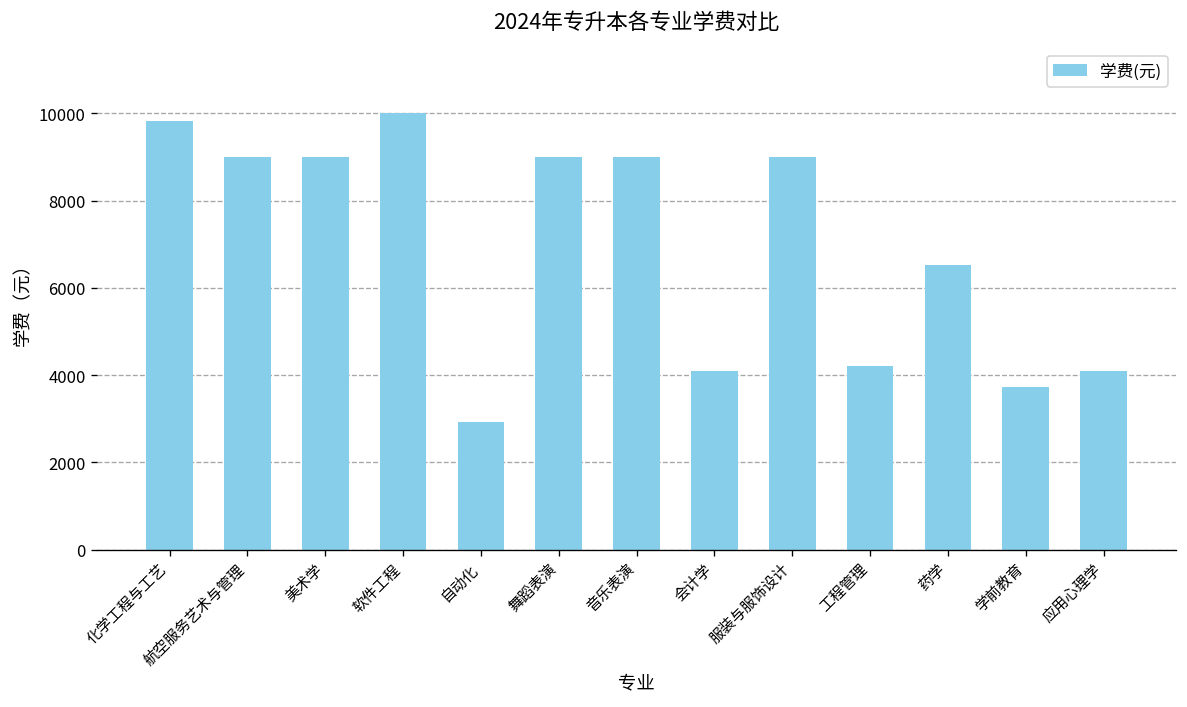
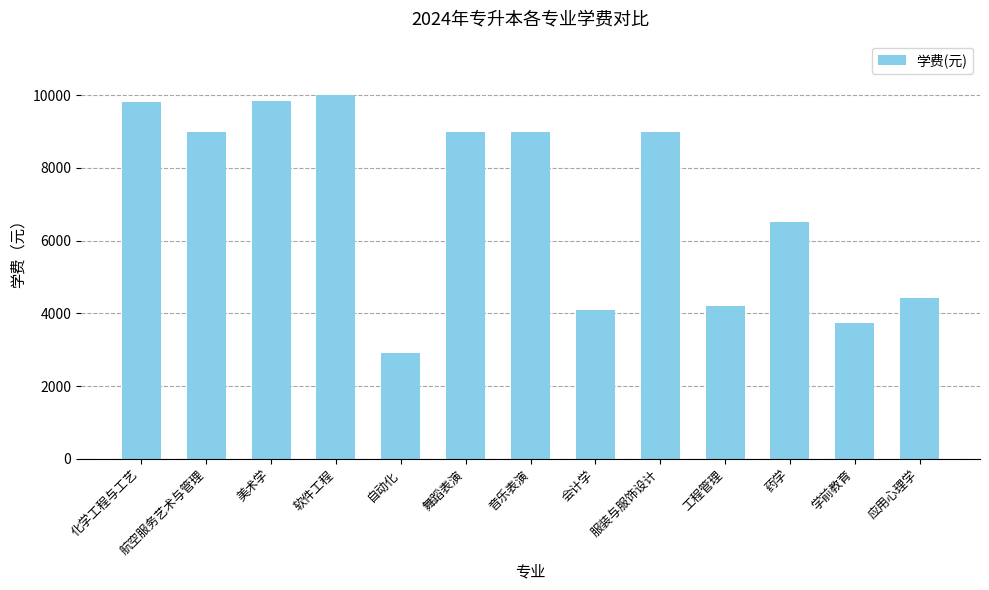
  {
    "化学工程与工艺": 9800,
    "航空服务艺术与管理": 9000,
-   "美术学": 9000,
+   "美术学": 9800,
    "软件工程": 10000,
    "自动化": 2900,
    "舞蹈表演": 9000,
    "音乐表演": 9000,
    "会计学": 4100,
    "服装与服饰设计": 9000,
    "工程管理": 4200,
    "药学": 6500,
    "学前教育": 3700,
-   "应用心理学": 4100
+   "应用心理学": 4400
  }
